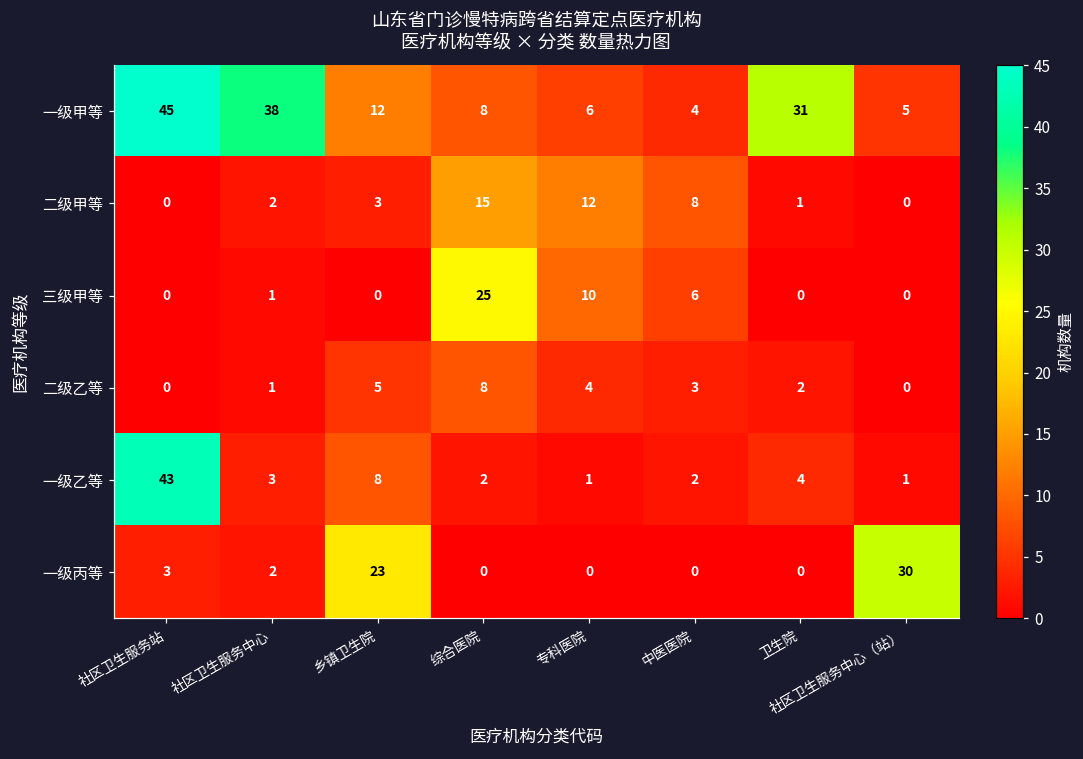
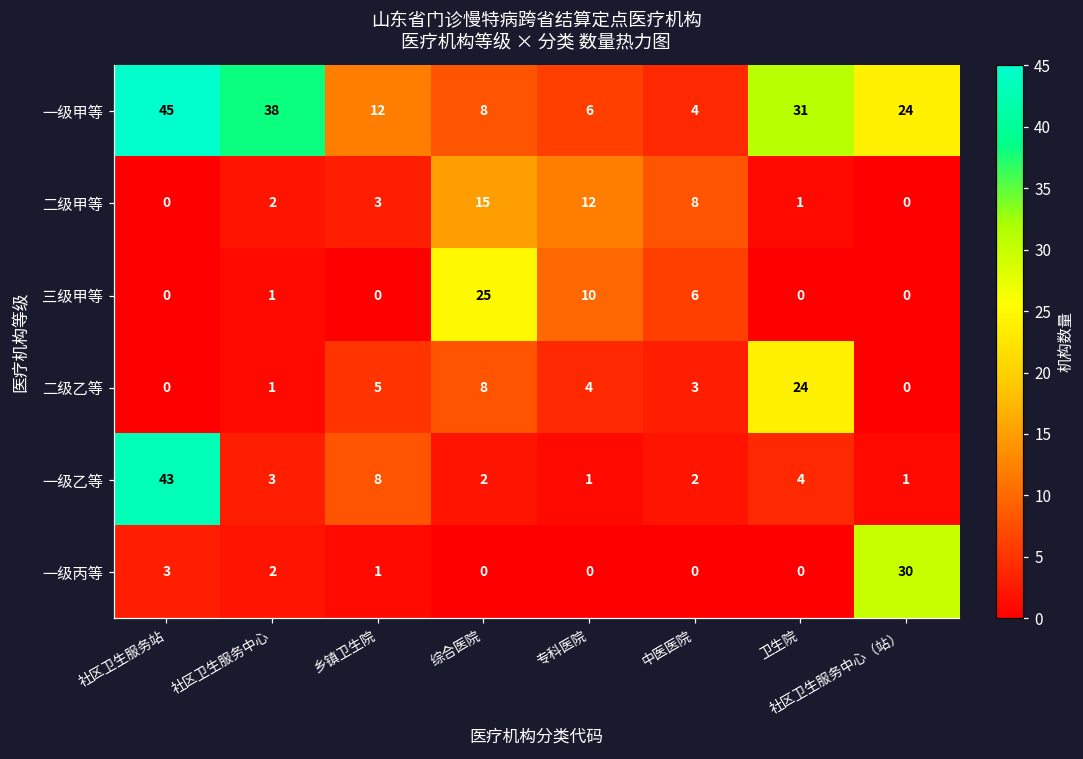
  {
    "一级甲等": {
      "社区卫生服务站": 45,
      "社区卫生服务中心": 38,
      "乡镇卫生院": 12,
      "综合医院": 8,
      "专科医院": 6,
      "中医医院": 4,
      "卫生院": 31,
-     "社区卫生服务中心（站）": 5
+     "社区卫生服务中心（站）": 24
    },
    "二级甲等": {
      "社区卫生服务站": 0,
      "社区卫生服务中心": 2,
      "乡镇卫生院": 3,
      "综合医院": 15,
      "专科医院": 12,
      "中医医院": 8,
      "卫生院": 1,
      "社区卫生服务中心（站）": 0
    },
    "三级甲等": {
      "社区卫生服务站": 0,
      "社区卫生服务中心": 1,
      "乡镇卫生院": 0,
      "综合医院": 25,
      "专科医院": 10,
      "中医医院": 6,
      "卫生院": 0,
      "社区卫生服务中心（站）": 0
    },
    "二级乙等": {
      "社区卫生服务站": 0,
      "社区卫生服务中心": 1,
      "乡镇卫生院": 5,
      "综合医院": 8,
      "专科医院": 4,
      "中医医院": 3,
-     "卫生院": 2,
+     "卫生院": 24,
      "社区卫生服务中心（站）": 0
    },
    "一级乙等": {
      "社区卫生服务站": 43,
      "社区卫生服务中心": 3,
      "乡镇卫生院": 8,
      "综合医院": 2,
      "专科医院": 1,
      "中医医院": 2,
      "卫生院": 4,
      "社区卫生服务中心（站）": 1
    },
    "一级丙等": {
      "社区卫生服务站": 3,
      "社区卫生服务中心": 2,
-     "乡镇卫生院": 23,
+     "乡镇卫生院": 1,
      "综合医院": 0,
      "专科医院": 0,
      "中医医院": 0,
      "卫生院": 0,
      "社区卫生服务中心（站）": 30
    }
  }
